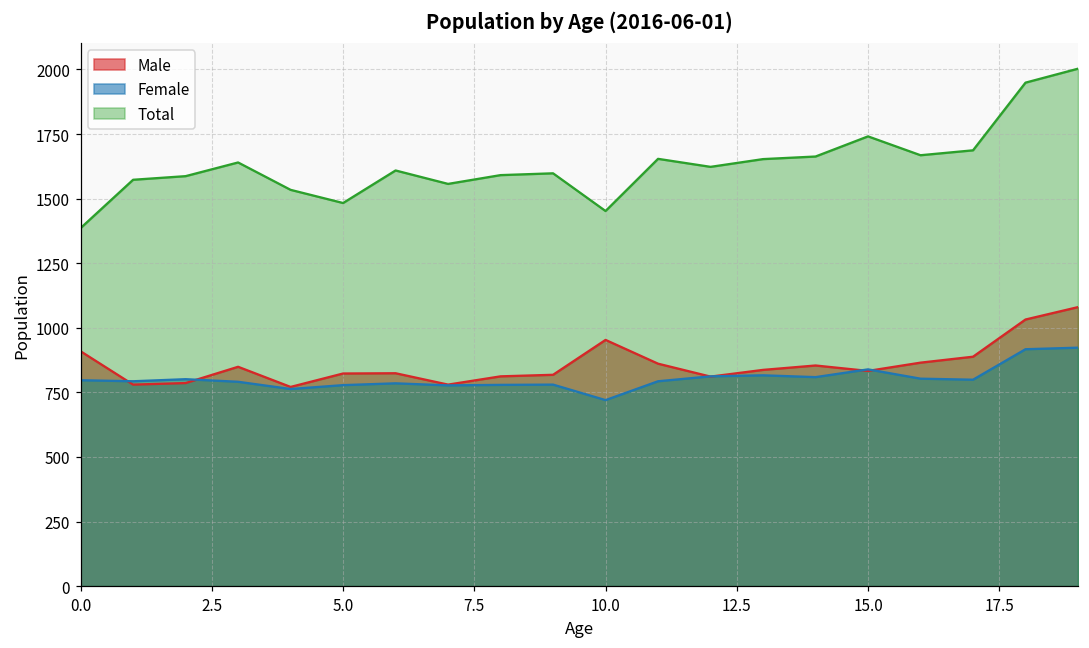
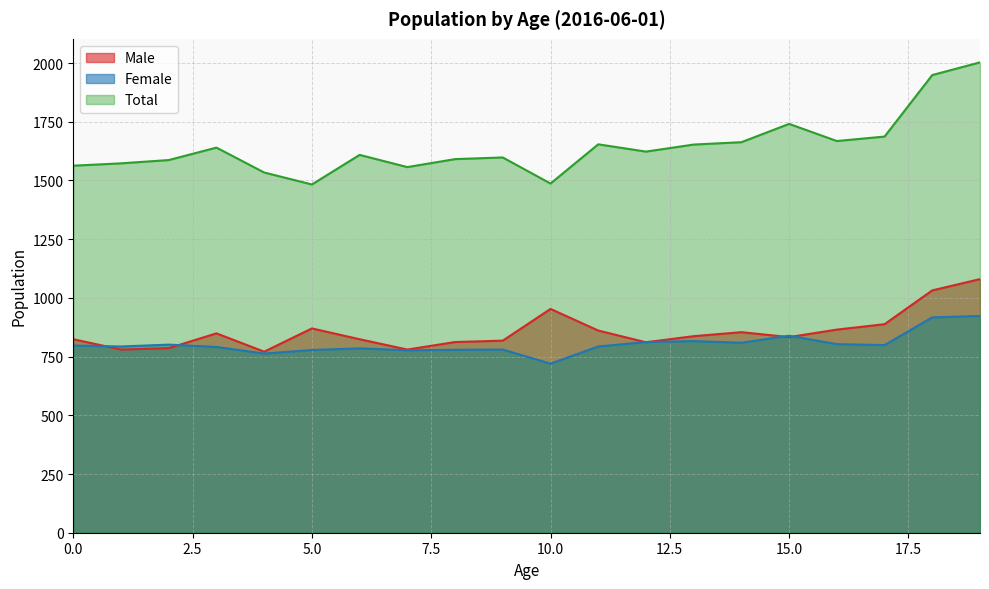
  {
    "Male": {
-     "0.0": 910,
-     "5.0": 820,
+     "0.0": 820,
+     "5.0": 870,
      "10.0": 950
    },
    "Female": {
      "0.0": 800,
      "5.0": 780,
      "10.0": 720
    },
    "Total": {
-     "0.0": 1390,
+     "0.0": 1560,
      "5.0": 1480,
-     "10.0": 1450,
+     "10.0": 1490,
      "15.0": 1740
    }
  }
